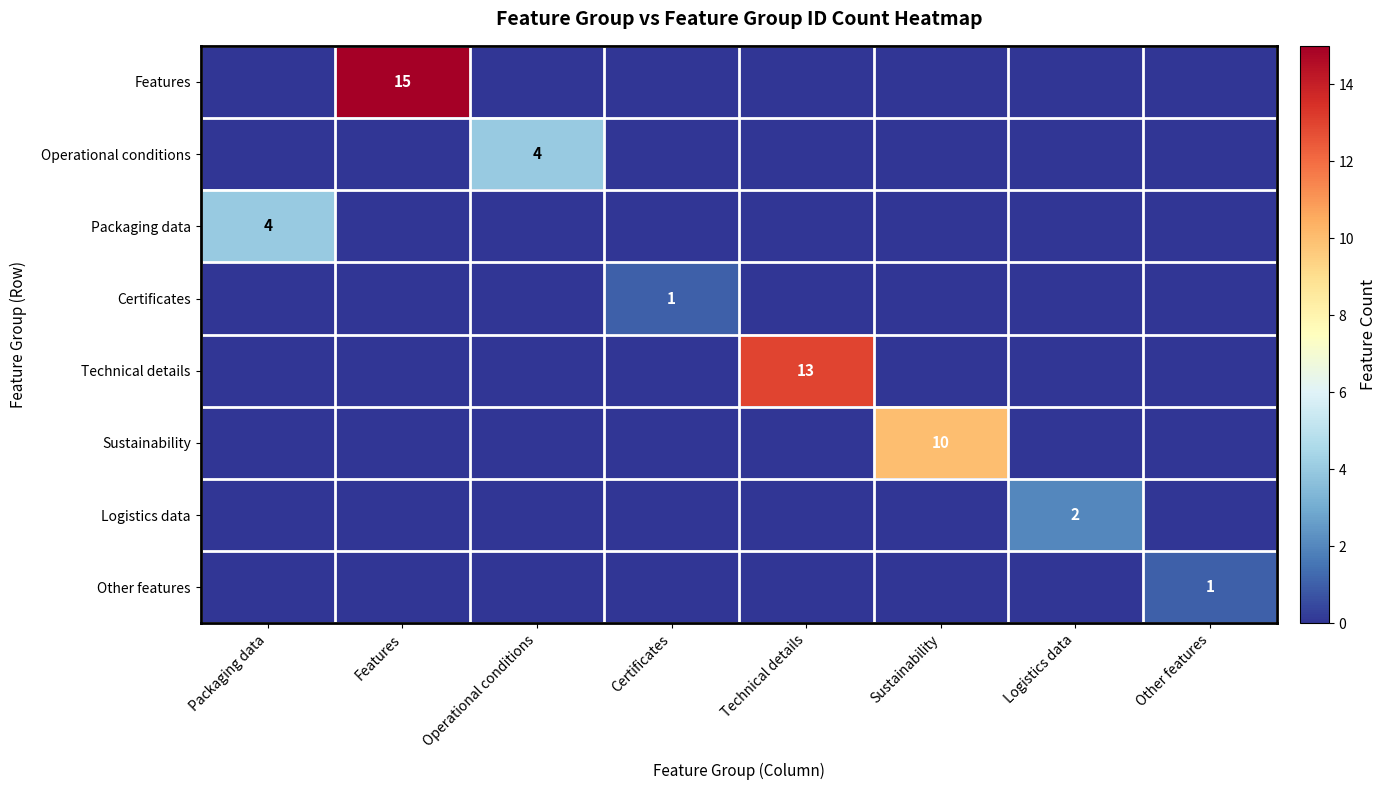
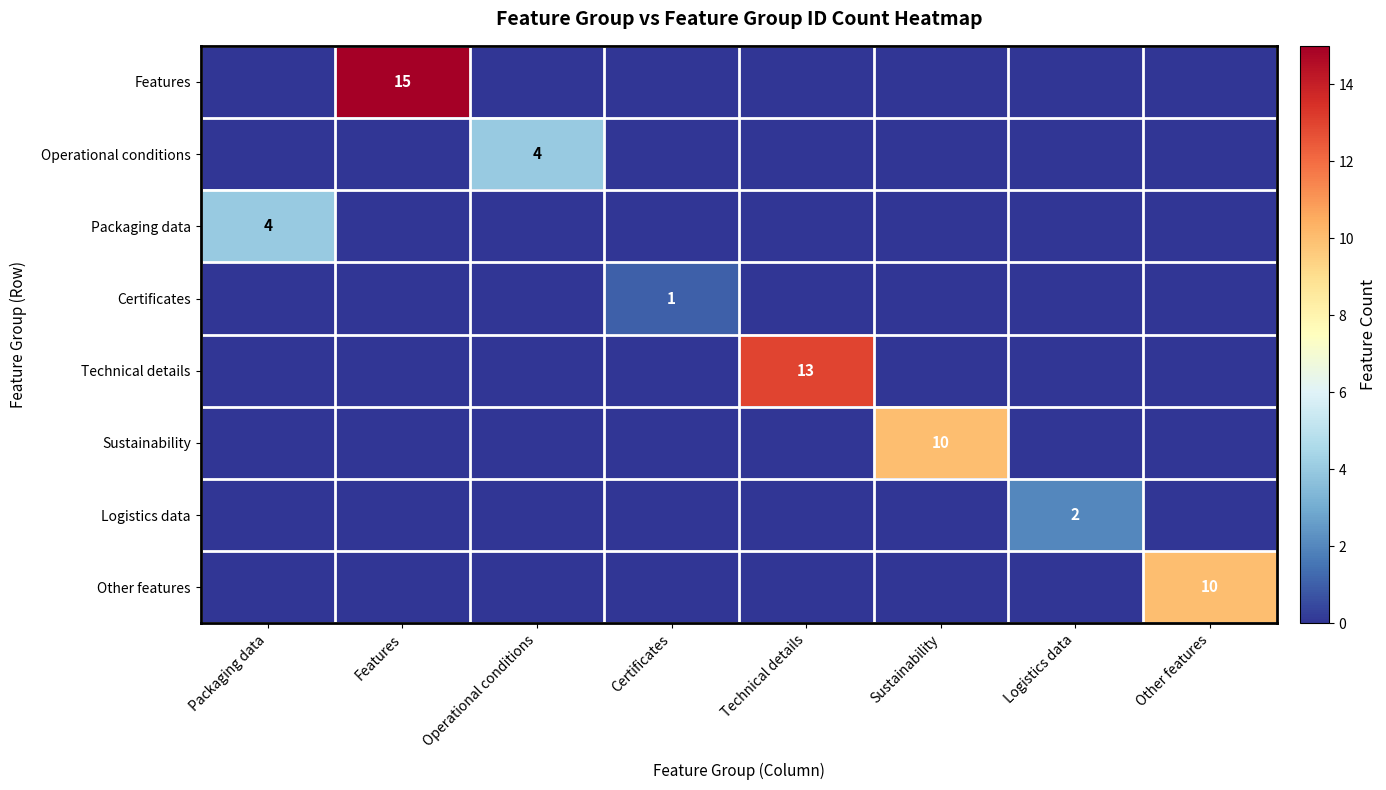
  {
    "Features": {
      "Features": 15
    },
    "Operational conditions": {
      "Operational conditions": 4
    },
    "Packaging data": {
      "Packaging data": 4
    },
    "Certificates": {
      "Certificates": 1
    },
    "Technical details": {
      "Technical details": 13
    },
    "Sustainability": {
      "Sustainability": 10
    },
    "Logistics data": {
      "Logistics data": 2
    },
    "Other features": {
-     "Other features": 1
+     "Other features": 10
    }
  }
